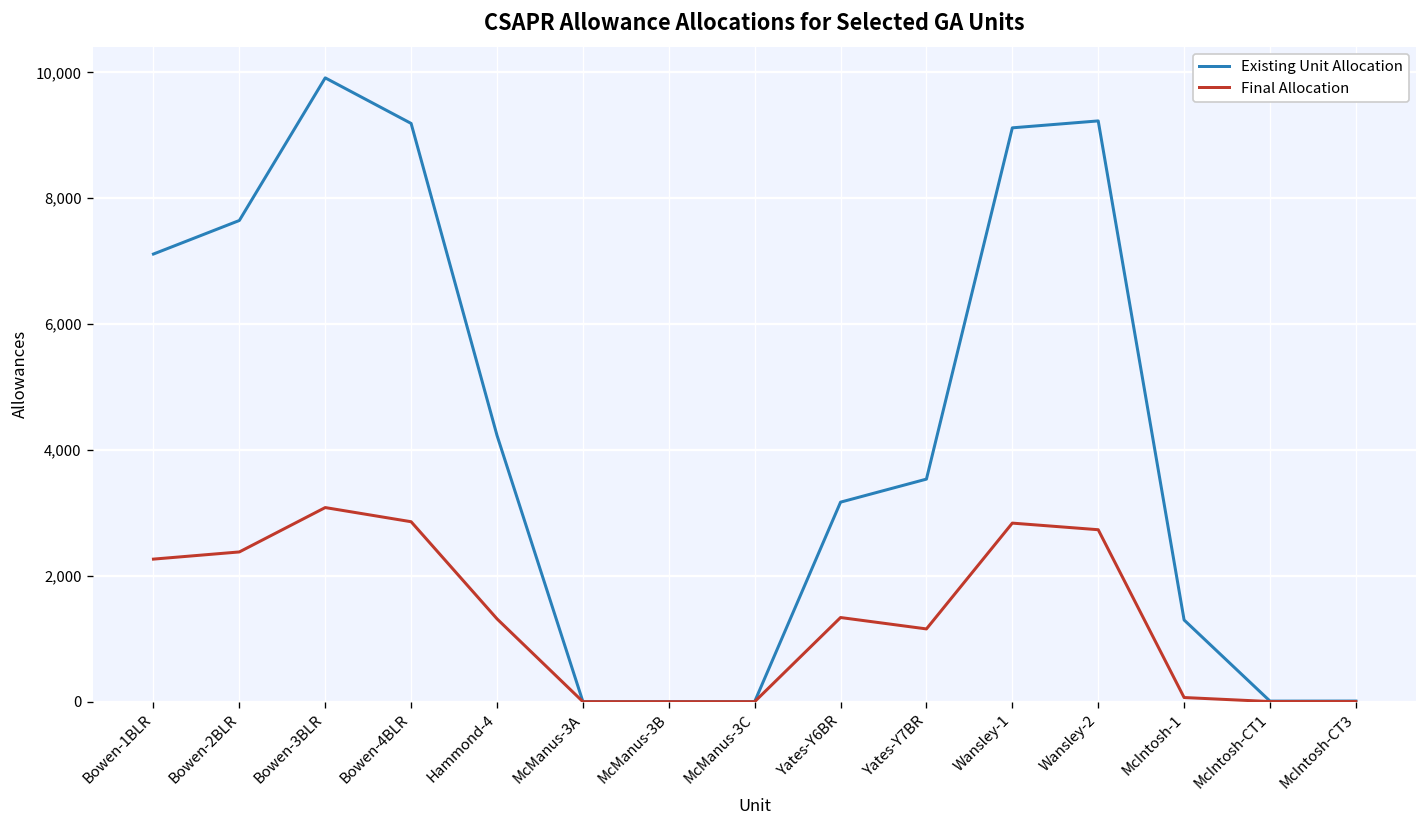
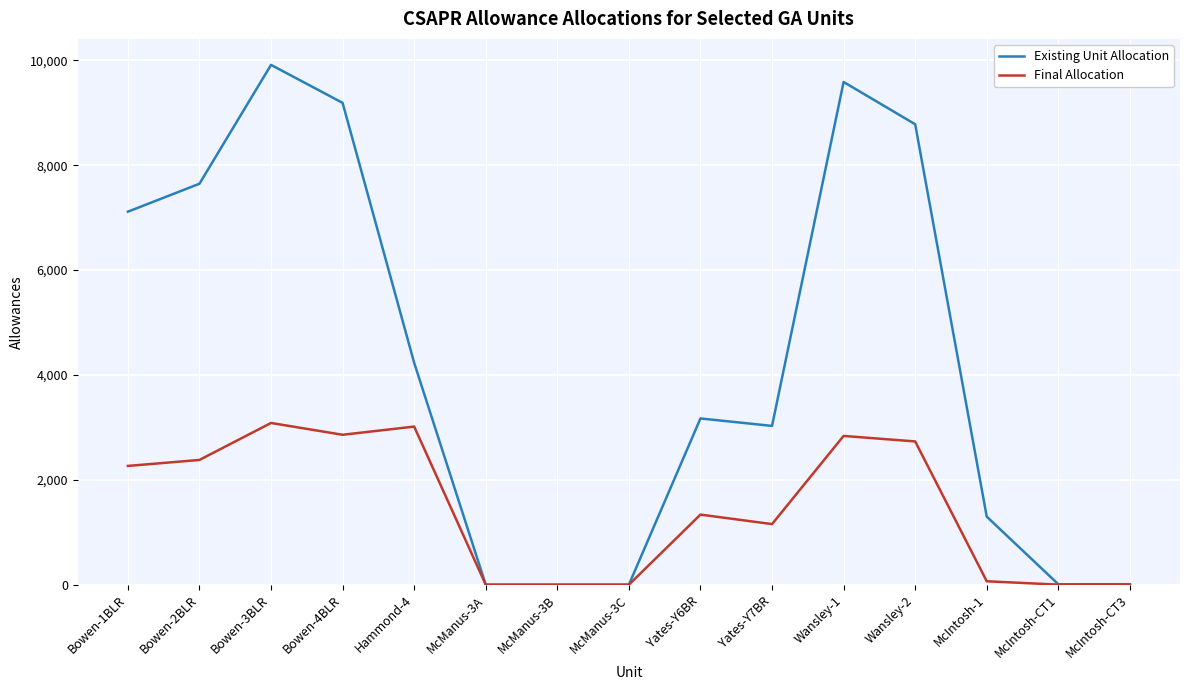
  {
    "Existing Unit Allocation": {
      "Bowen-1BLR": "7,100",
      "Bowen-2BLR": "7,600",
      "Bowen-3BLR": "9,900",
      "Bowen-4BLR": "9,200",
      "Hammond-4": "4,200",
      "Yates-Y6BR": "3,200",
-     "Yates-Y7BR": "3,500",
-     "Wansley-1": "9,100",
-     "Wansley-2": "9,200",
+     "Yates-Y7BR": "3,000",
+     "Wansley-1": "9,600",
+     "Wansley-2": "8,800",
      "McIntosh-1": "1,300"
    },
    "Final Allocation": {
      "Bowen-1BLR": "2,300",
      "Bowen-2BLR": "2,400",
      "Bowen-3BLR": "3,100",
      "Bowen-4BLR": "2,900",
-     "Hammond-4": "1,300",
+     "Hammond-4": "3,000",
      "Yates-Y6BR": "1,300",
      "Yates-Y7BR": "1,200",
      "Wansley-1": "2,800",
      "Wansley-2": "2,700",
      "McIntosh-1": "100"
    }
  }
